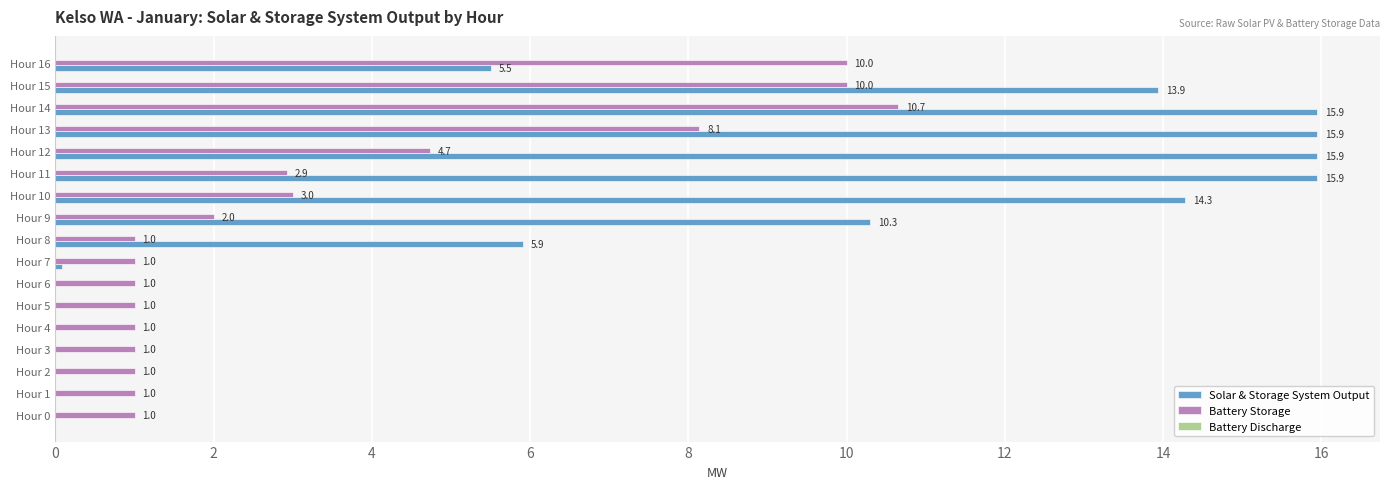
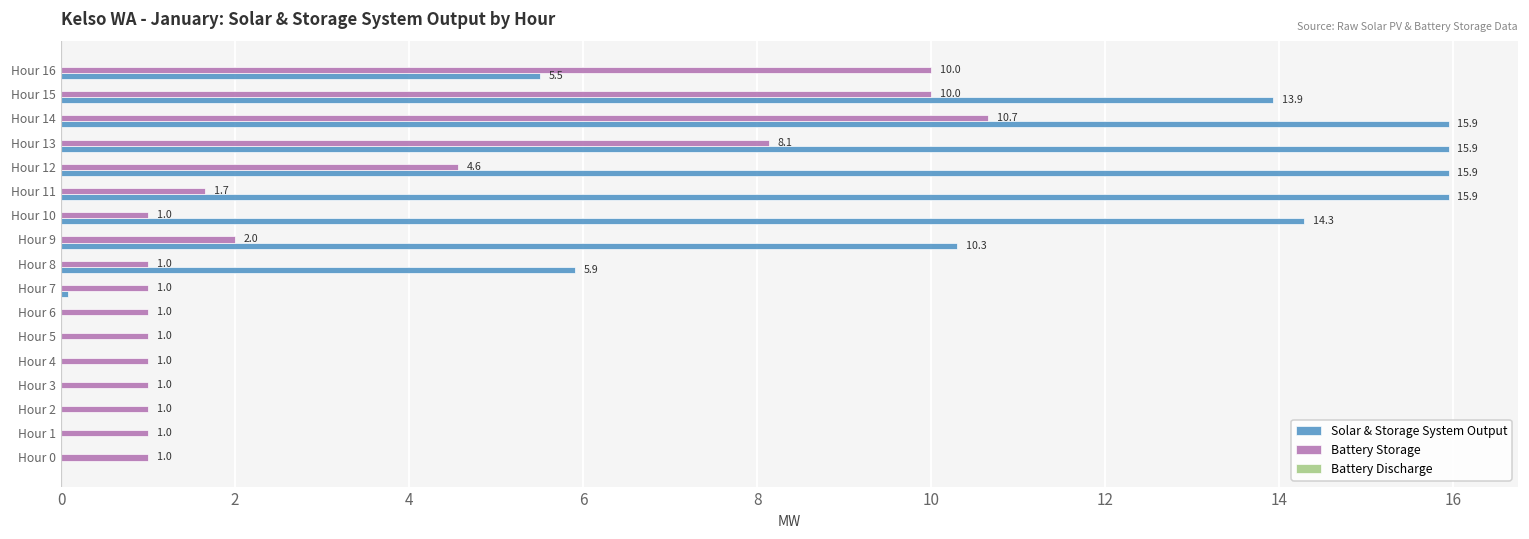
  {
    "Solar & Storage System Output": {
      "Hour 16": 5.5,
      "Hour 15": 13.9,
      "Hour 14": 15.9,
      "Hour 13": 15.9,
      "Hour 12": 15.9,
      "Hour 11": 15.9,
      "Hour 10": 14.3,
      "Hour 9": 10.3,
      "Hour 8": 5.9
    },
    "Battery Storage": {
      "Hour 16": 10.0,
      "Hour 15": 10.0,
      "Hour 14": 10.7,
      "Hour 13": 8.1,
-     "Hour 12": 4.7,
-     "Hour 11": 2.9,
-     "Hour 10": 3.0,
+     "Hour 12": 4.6,
+     "Hour 11": 1.7,
+     "Hour 10": 1.0,
      "Hour 9": 2.0,
      "Hour 8": 1.0,
      "Hour 7": 1.0,
      "Hour 6": 1.0,
      "Hour 5": 1.0,
      "Hour 4": 1.0,
      "Hour 3": 1.0,
      "Hour 2": 1.0,
      "Hour 1": 1.0,
      "Hour 0": 1.0
    },
    "Battery Discharge": {
      "Hour 16": 0.0,
      "Hour 15": 0.0,
      "Hour 14": 0.0,
      "Hour 13": 0.0,
      "Hour 12": 0.0,
      "Hour 11": 0.0,
      "Hour 10": 0.0,
      "Hour 9": 0.0,
      "Hour 8": 0.0,
      "Hour 7": 0.0,
      "Hour 6": 0.0,
      "Hour 5": 0.0,
      "Hour 4": 0.0,
      "Hour 3": 0.0,
      "Hour 2": 0.0,
      "Hour 1": 0.0,
      "Hour 0": 0.0
    }
  }
